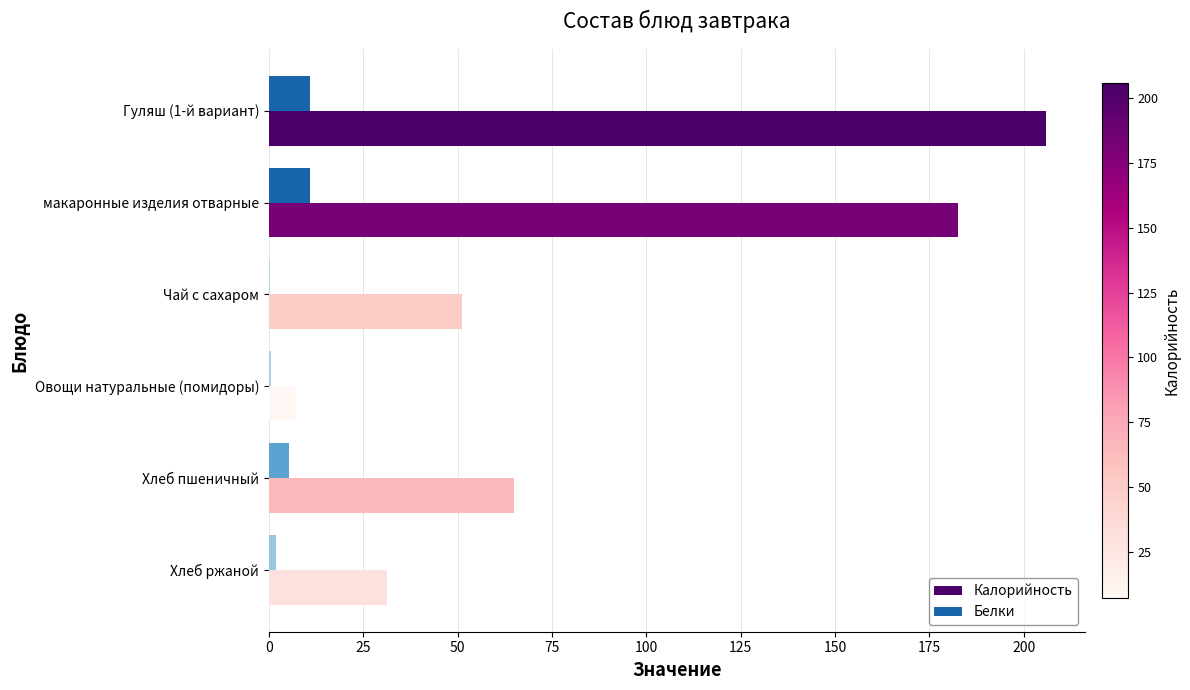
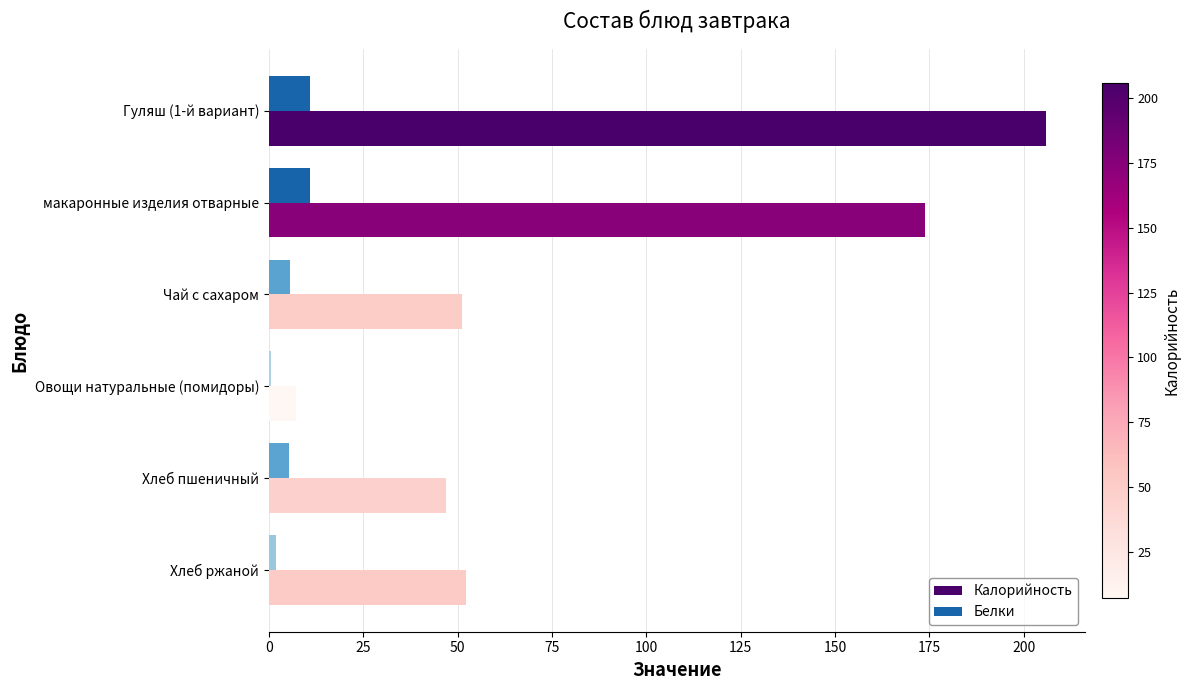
  {
    "Калорийность": {
      "Гуляш (1-й вариант)": 206,
-     "макаронные изделия отварные": 183,
+     "макаронные изделия отварные": 174,
      "Чай с сахаром": 51,
      "Овощи натуральные (помидоры)": 7,
-     "Хлеб пшеничный": 65,
-     "Хлеб ржаной": 31
+     "Хлеб пшеничный": 47,
+     "Хлеб ржаной": 52
    },
    "Белки": {
      "Гуляш (1-й вариант)": 11,
      "макаронные изделия отварные": 11,
-     "Чай с сахаром": 0,
+     "Чай с сахаром": 6,
      "Хлеб пшеничный": 5,
      "Хлеб ржаной": 2
    }
  }
